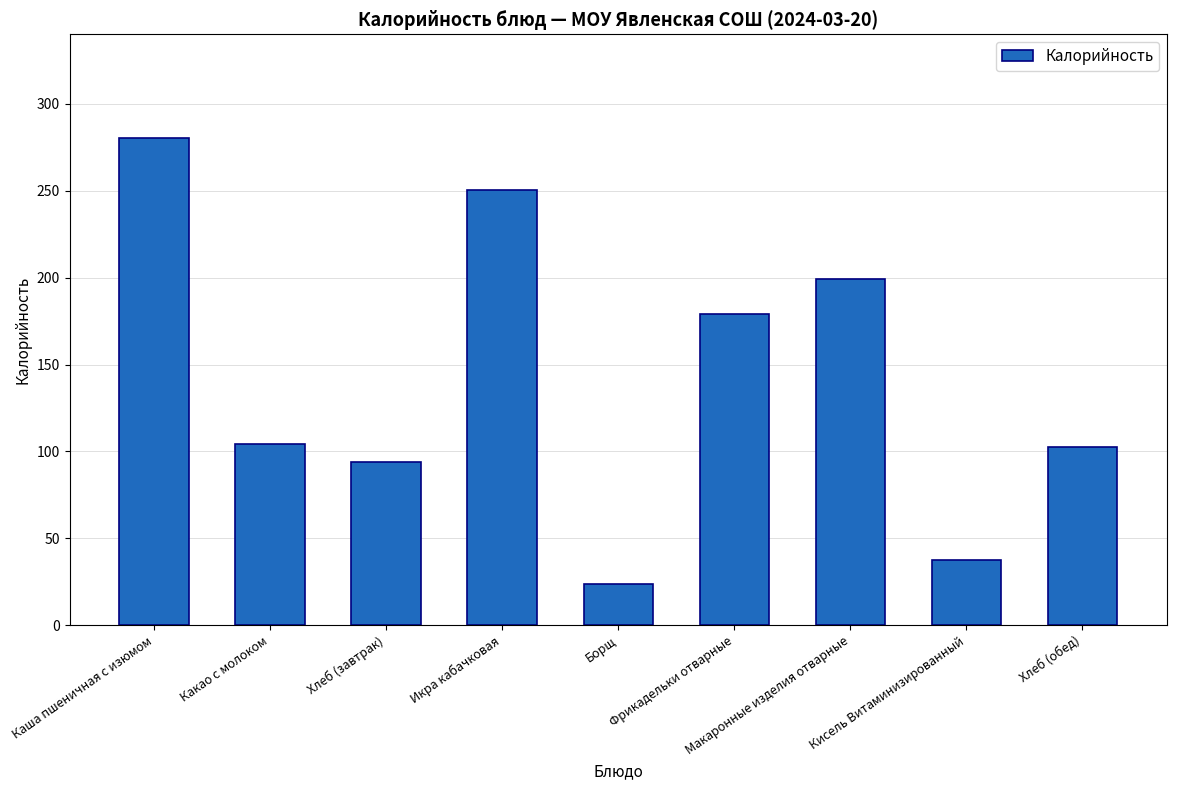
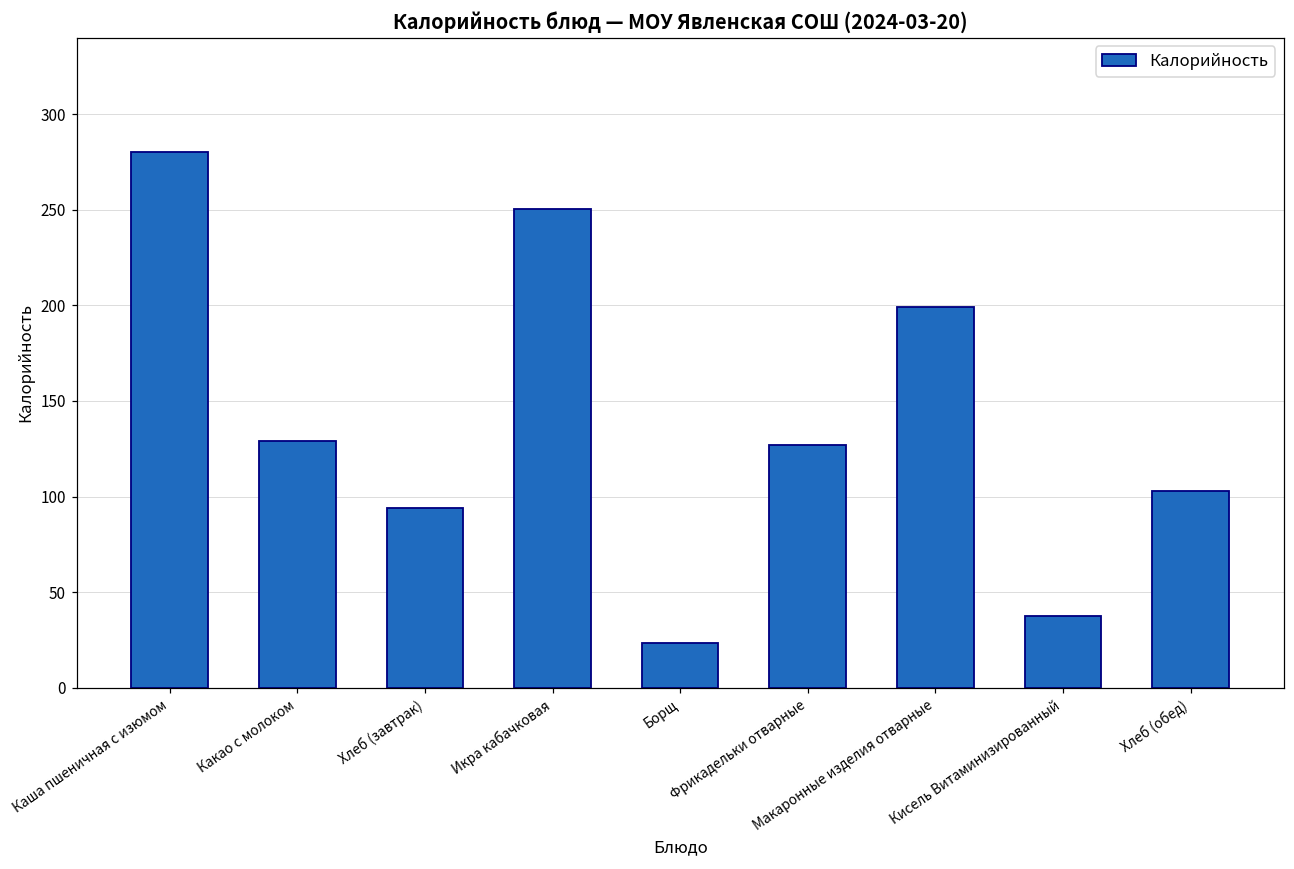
  {
    "Каша пшеничная с изюмом": 280,
-   "Какао с молоком": 105,
+   "Какао с молоком": 129,
    "Хлеб (завтрак)": 94,
    "Икра кабачковая": 250,
    "Борщ": 24,
-   "Фрикадельки отварные": 179,
+   "Фрикадельки отварные": 127,
    "Макаронные изделия отварные": 199,
    "Кисель Витаминизированный": 37,
    "Хлеб (обед)": 103
  }
